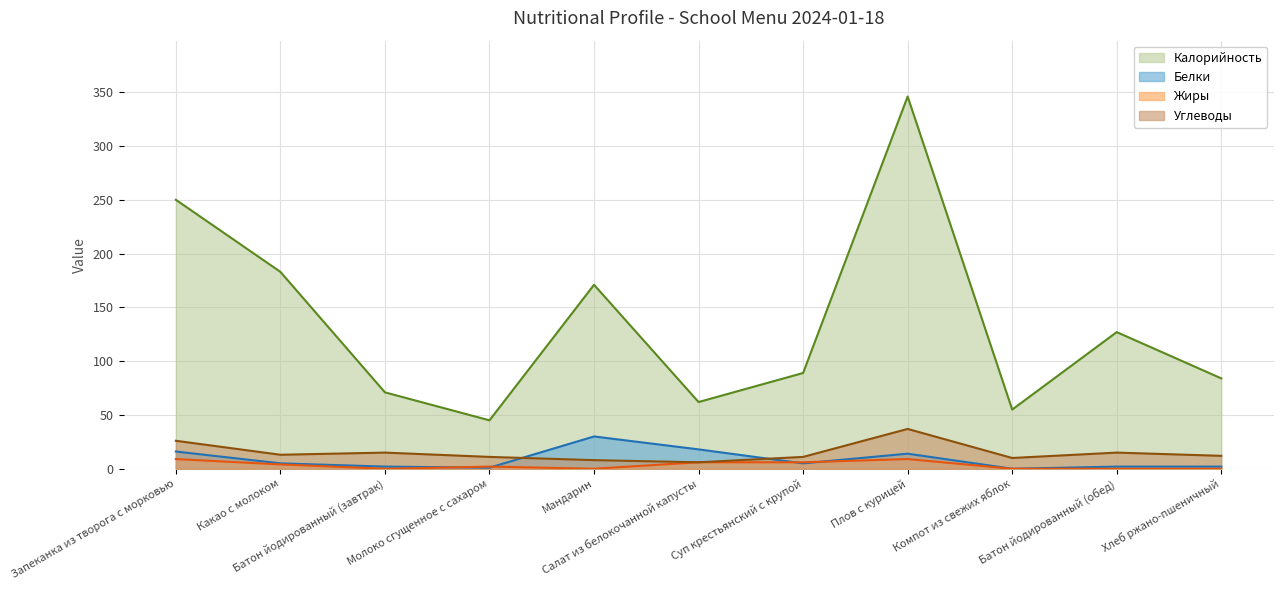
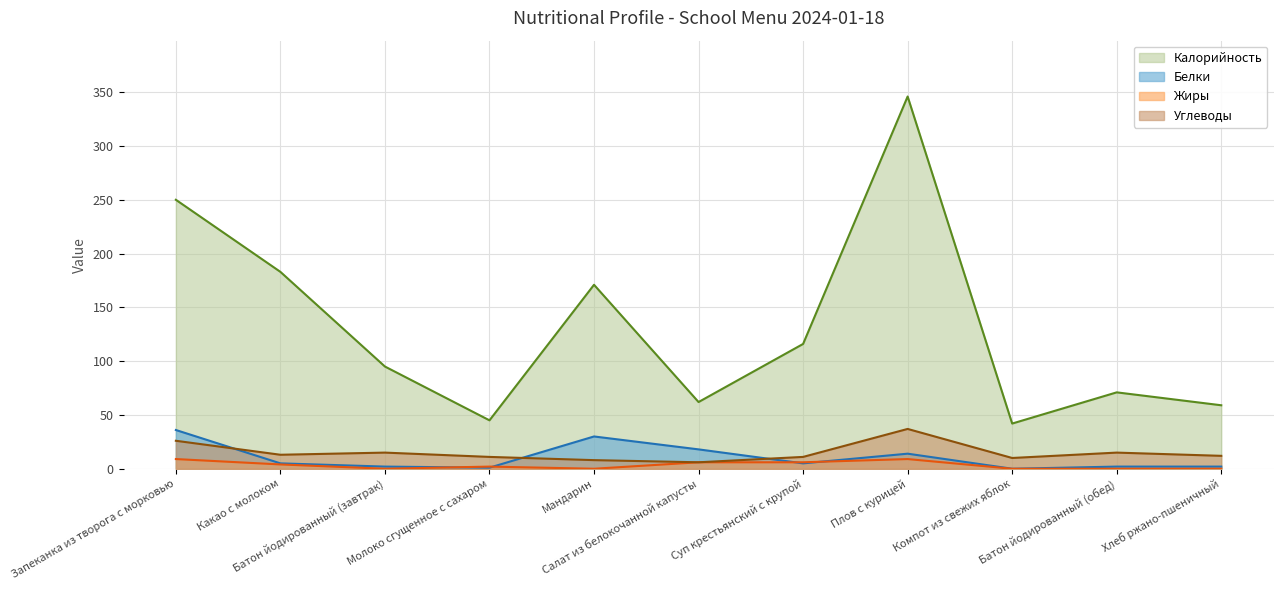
  {
    "Калорийность": {
      "Запеканка из творога с морковью": 250,
      "Какао с молоком": 183,
-     "Батон йодированный (завтрак)": 71,
+     "Батон йодированный (завтрак)": 95,
      "Молоко сгущенное с сахаром": 45,
      "Мандарин": 171,
      "Салат из белокочанной капусты": 62,
-     "Суп крестьянский с крупой": 89,
+     "Суп крестьянский с крупой": 116,
      "Плов с курицей": 346,
-     "Компот из свежих яблок": 55,
-     "Батон йодированный (обед)": 127,
-     "Хлеб ржано-пшеничный": 84
+     "Компот из свежих яблок": 42,
+     "Батон йодированный (обед)": 71,
+     "Хлеб ржано-пшеничный": 59
    },
    "Белки": {
-     "Запеканка из творога с морковью": 16,
+     "Запеканка из творога с морковью": 36,
      "Мандарин": 30,
      "Салат из белокочанной капусты": 18,
      "Плов с курицей": 14
    }
  }
